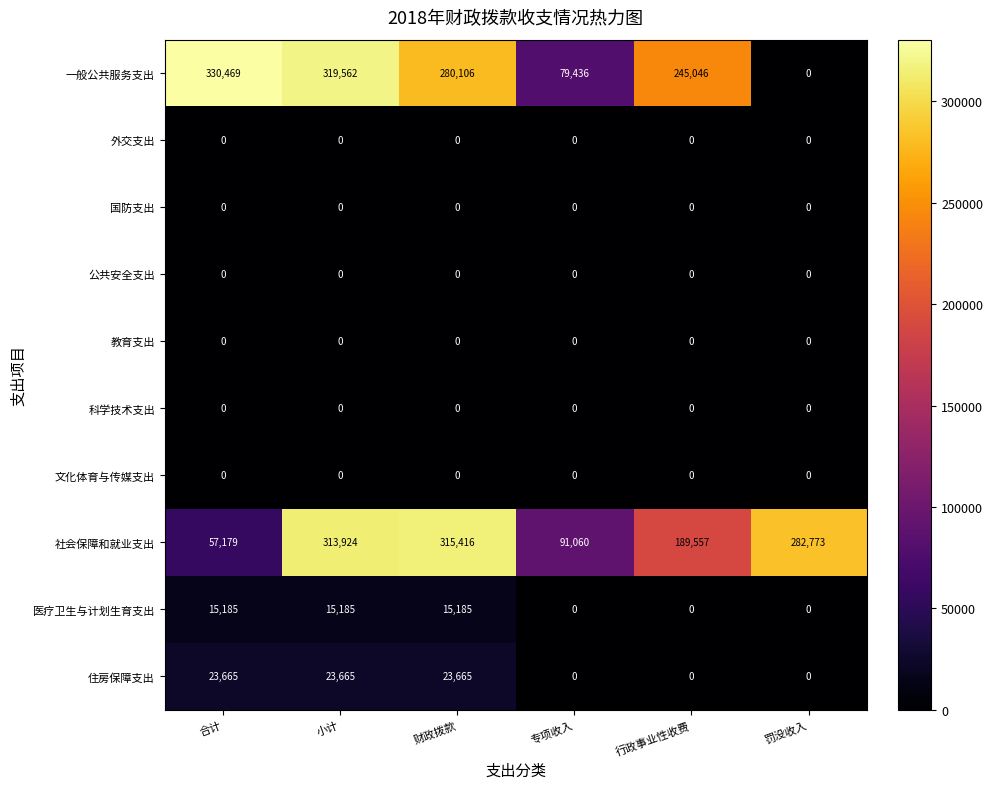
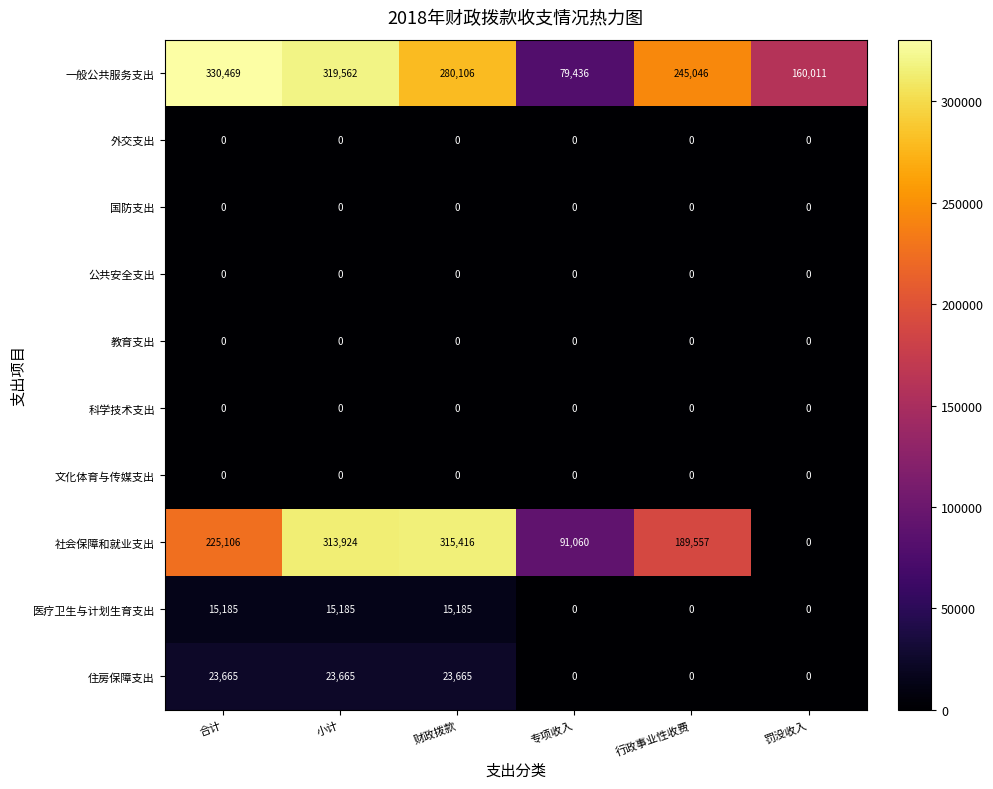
  {
    "一般公共服务支出": {
      "合计": "330,469",
      "小计": "319,562",
      "财政拨款": "280,106",
      "专项收入": "79,436",
      "行政事业性收费": "245,046",
-     "罚没收入": "0"
+     "罚没收入": "160,011"
    },
    "外交支出": {
      "合计": "0",
      "小计": "0",
      "财政拨款": "0",
      "专项收入": "0",
      "行政事业性收费": "0",
      "罚没收入": "0"
    },
    "国防支出": {
      "合计": "0",
      "小计": "0",
      "财政拨款": "0",
      "专项收入": "0",
      "行政事业性收费": "0",
      "罚没收入": "0"
    },
    "公共安全支出": {
      "合计": "0",
      "小计": "0",
      "财政拨款": "0",
      "专项收入": "0",
      "行政事业性收费": "0",
      "罚没收入": "0"
    },
    "教育支出": {
      "合计": "0",
      "小计": "0",
      "财政拨款": "0",
      "专项收入": "0",
      "行政事业性收费": "0",
      "罚没收入": "0"
    },
    "科学技术支出": {
      "合计": "0",
      "小计": "0",
      "财政拨款": "0",
      "专项收入": "0",
      "行政事业性收费": "0",
      "罚没收入": "0"
    },
    "文化体育与传媒支出": {
      "合计": "0",
      "小计": "0",
      "财政拨款": "0",
      "专项收入": "0",
      "行政事业性收费": "0",
      "罚没收入": "0"
    },
    "社会保障和就业支出": {
-     "合计": "57,179",
+     "合计": "225,106",
      "小计": "313,924",
      "财政拨款": "315,416",
      "专项收入": "91,060",
      "行政事业性收费": "189,557",
-     "罚没收入": "282,773"
+     "罚没收入": "0"
    },
    "医疗卫生与计划生育支出": {
      "合计": "15,185",
      "小计": "15,185",
      "财政拨款": "15,185",
      "专项收入": "0",
      "行政事业性收费": "0",
      "罚没收入": "0"
    },
    "住房保障支出": {
      "合计": "23,665",
      "小计": "23,665",
      "财政拨款": "23,665",
      "专项收入": "0",
      "行政事业性收费": "0",
      "罚没收入": "0"
    }
  }
